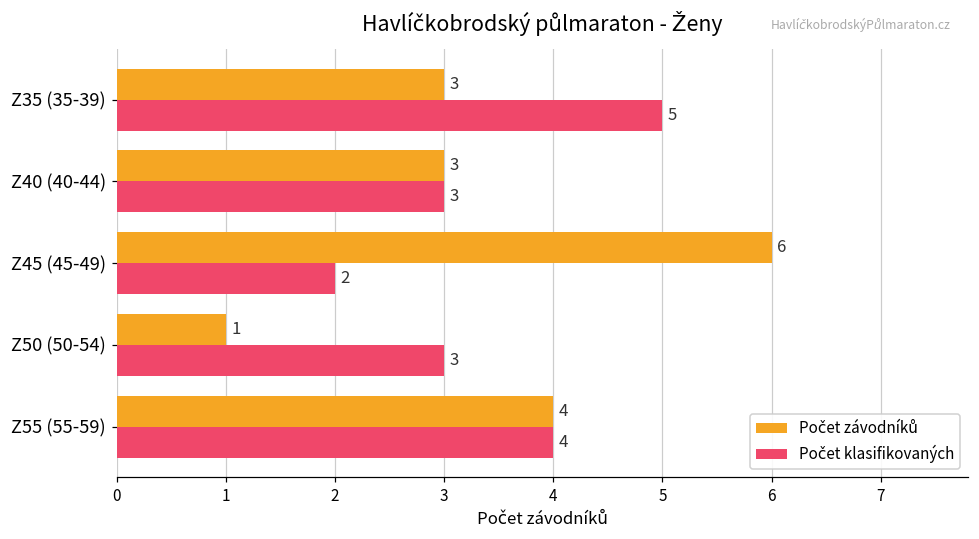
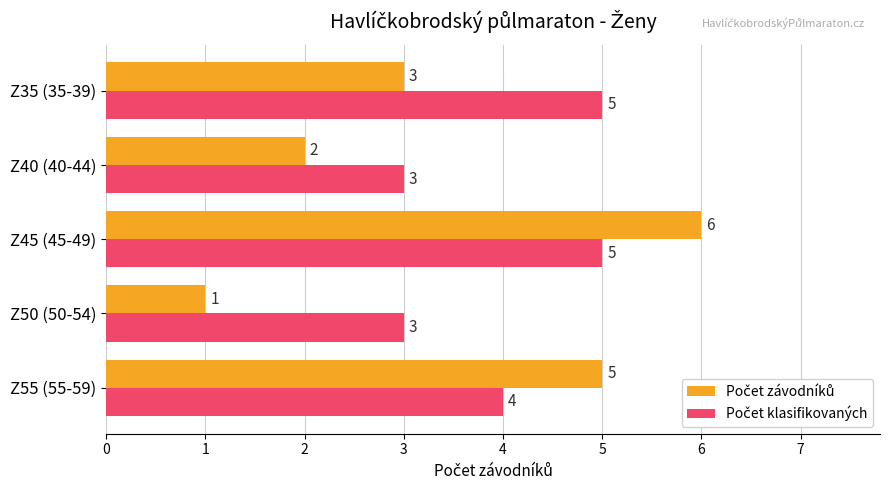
  {
    "Počet závodníků": {
      "Z35 (35-39)": 3,
-     "Z40 (40-44)": 3,
+     "Z40 (40-44)": 2,
      "Z45 (45-49)": 6,
      "Z50 (50-54)": 1,
-     "Z55 (55-59)": 4
+     "Z55 (55-59)": 5
    },
    "Počet klasifikovaných": {
      "Z35 (35-39)": 5,
      "Z40 (40-44)": 3,
-     "Z45 (45-49)": 2,
+     "Z45 (45-49)": 5,
      "Z50 (50-54)": 3,
      "Z55 (55-59)": 4
    }
  }
